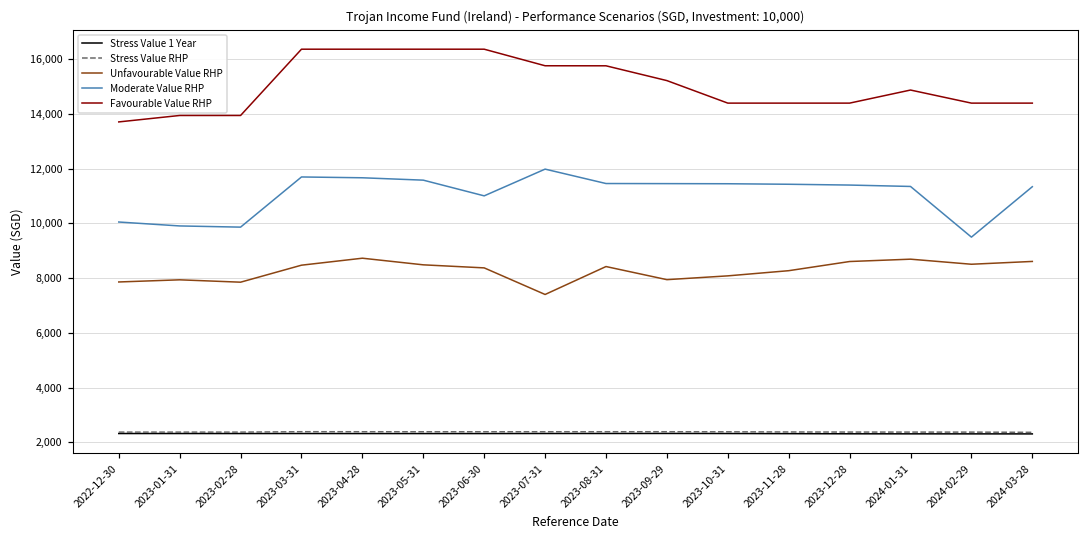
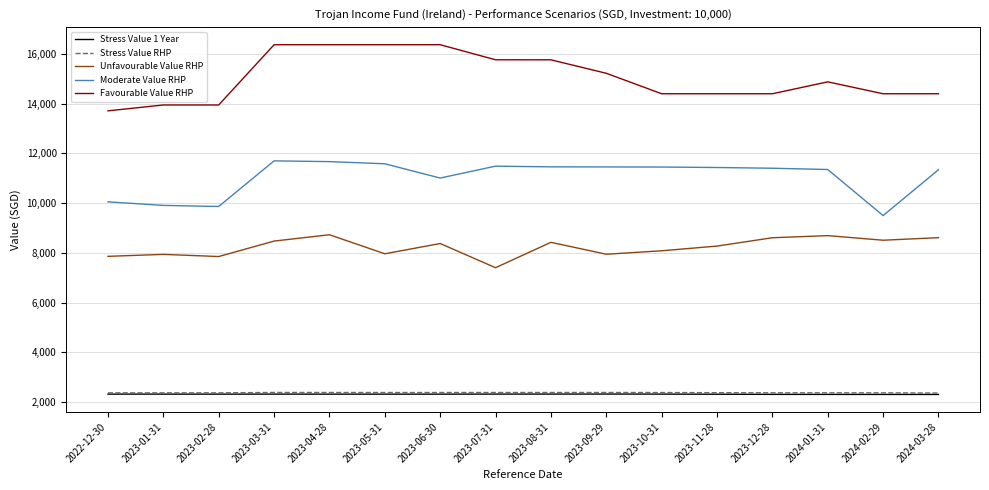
  {
    "Unfavourable Value RHP": {
      "2022-12-30": "7,900",
      "2023-01-31": "7,900",
      "2023-02-28": "7,900",
      "2023-03-31": "8,500",
      "2023-04-28": "8,700",
-     "2023-05-31": "8,500",
+     "2023-05-31": "8,000",
      "2023-06-30": "8,400",
      "2023-07-31": "7,400",
      "2023-08-31": "8,400",
      "2023-09-29": "7,900",
      "2023-10-31": "8,100",
      "2023-11-28": "8,300",
      "2023-12-28": "8,600",
      "2024-01-31": "8,700",
      "2024-02-29": "8,500",
      "2024-03-28": "8,600"
    },
    "Moderate Value RHP": {
      "2022-12-30": "10,100",
      "2023-01-31": "9,900",
      "2023-02-28": "9,900",
      "2023-03-31": "11,700",
      "2023-04-28": "11,700",
      "2023-05-31": "11,600",
      "2023-06-30": "11,000",
-     "2023-07-31": "12,000",
+     "2023-07-31": "11,500",
      "2023-08-31": "11,500",
      "2023-09-29": "11,500",
      "2023-10-31": "11,400",
      "2023-11-28": "11,400",
      "2023-12-28": "11,400",
      "2024-01-31": "11,400",
      "2024-02-29": "9,500",
      "2024-03-28": "11,300"
    },
    "Favourable Value RHP": {
      "2022-12-30": "13,700",
      "2023-01-31": "13,900",
      "2023-02-28": "13,900",
      "2023-03-31": "16,400",
      "2023-04-28": "16,400",
      "2023-05-31": "16,400",
      "2023-06-30": "16,400",
      "2023-07-31": "15,800",
      "2023-08-31": "15,800",
      "2023-09-29": "15,200",
      "2023-10-31": "14,400",
      "2023-11-28": "14,400",
      "2023-12-28": "14,400",
      "2024-01-31": "14,900",
      "2024-02-29": "14,400",
      "2024-03-28": "14,400"
    }
  }
